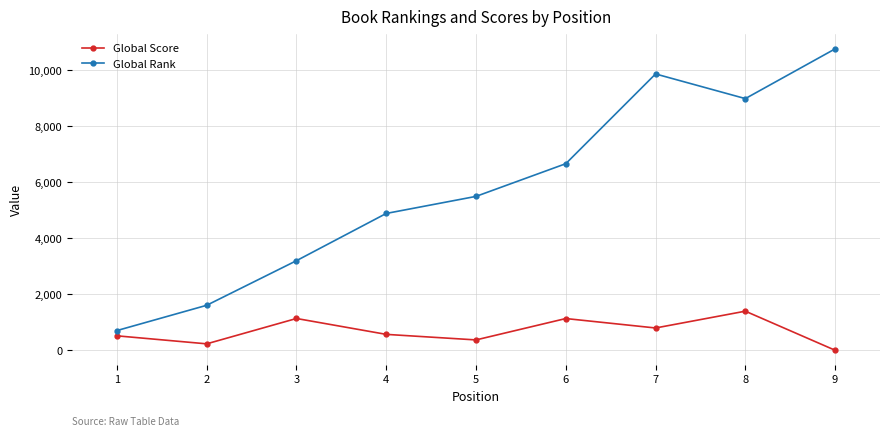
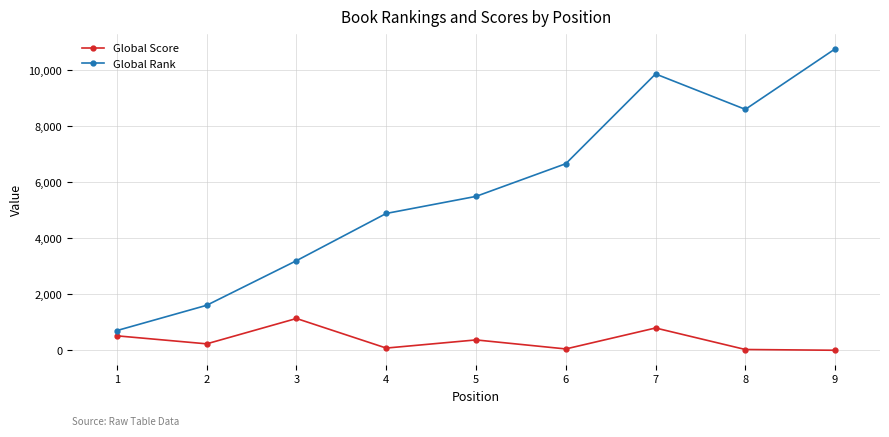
  {
    "Global Score": {
      "1": "500",
      "2": "200",
      "3": "1,100",
-     "4": "600",
+     "4": "100",
      "5": "400",
-     "6": "1,100",
+     "6": "100",
      "7": "800",
-     "8": "1,400",
+     "8": "0",
      "9": "0"
    },
    "Global Rank": {
      "1": "700",
      "2": "1,600",
      "3": "3,200",
      "4": "4,900",
      "5": "5,500",
      "6": "6,700",
      "7": "9,900",
-     "8": "9,000",
+     "8": "8,600",
      "9": "10,800"
    }
  }
